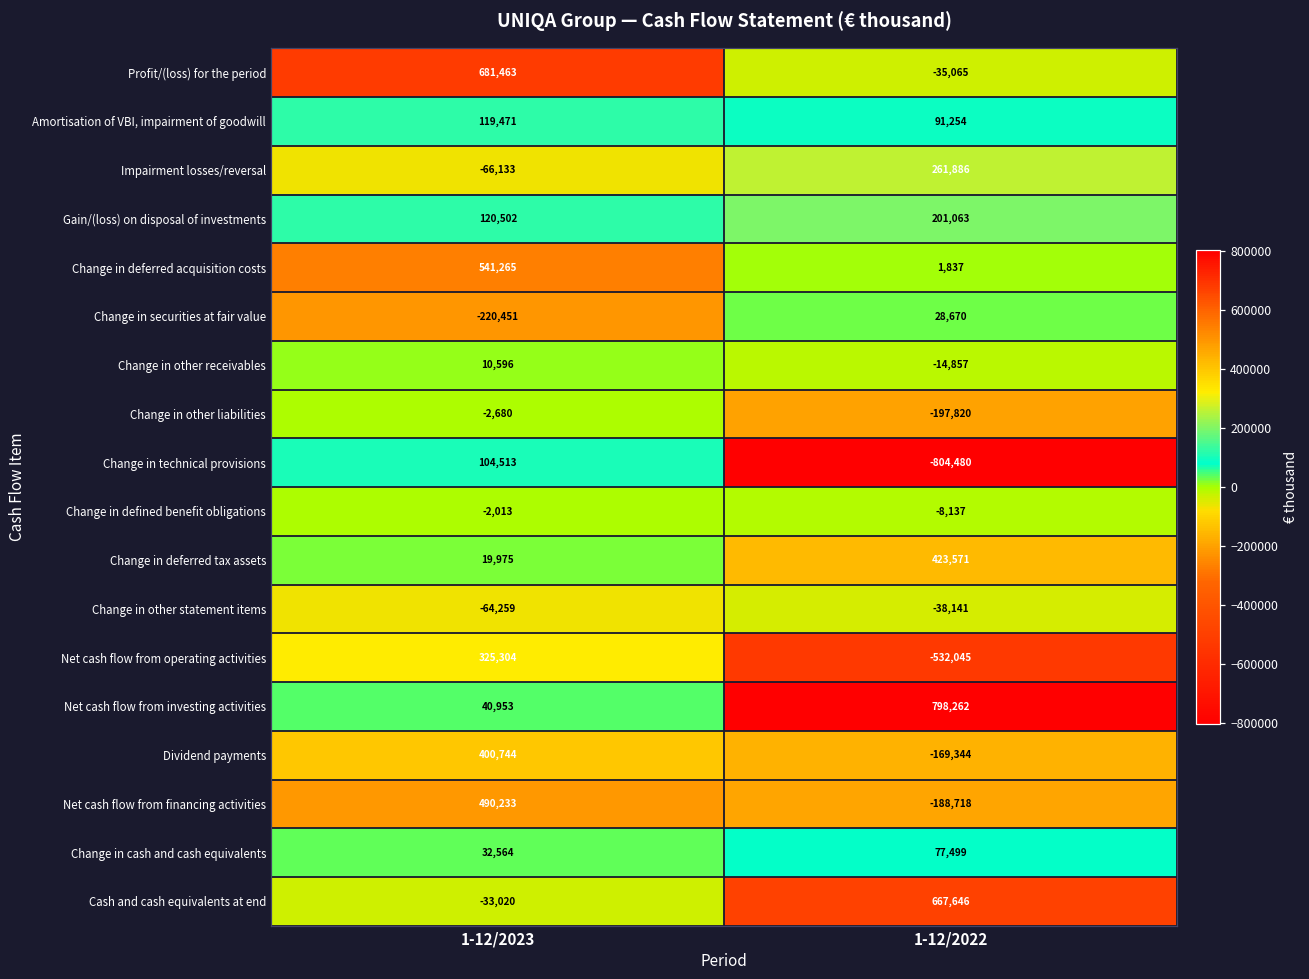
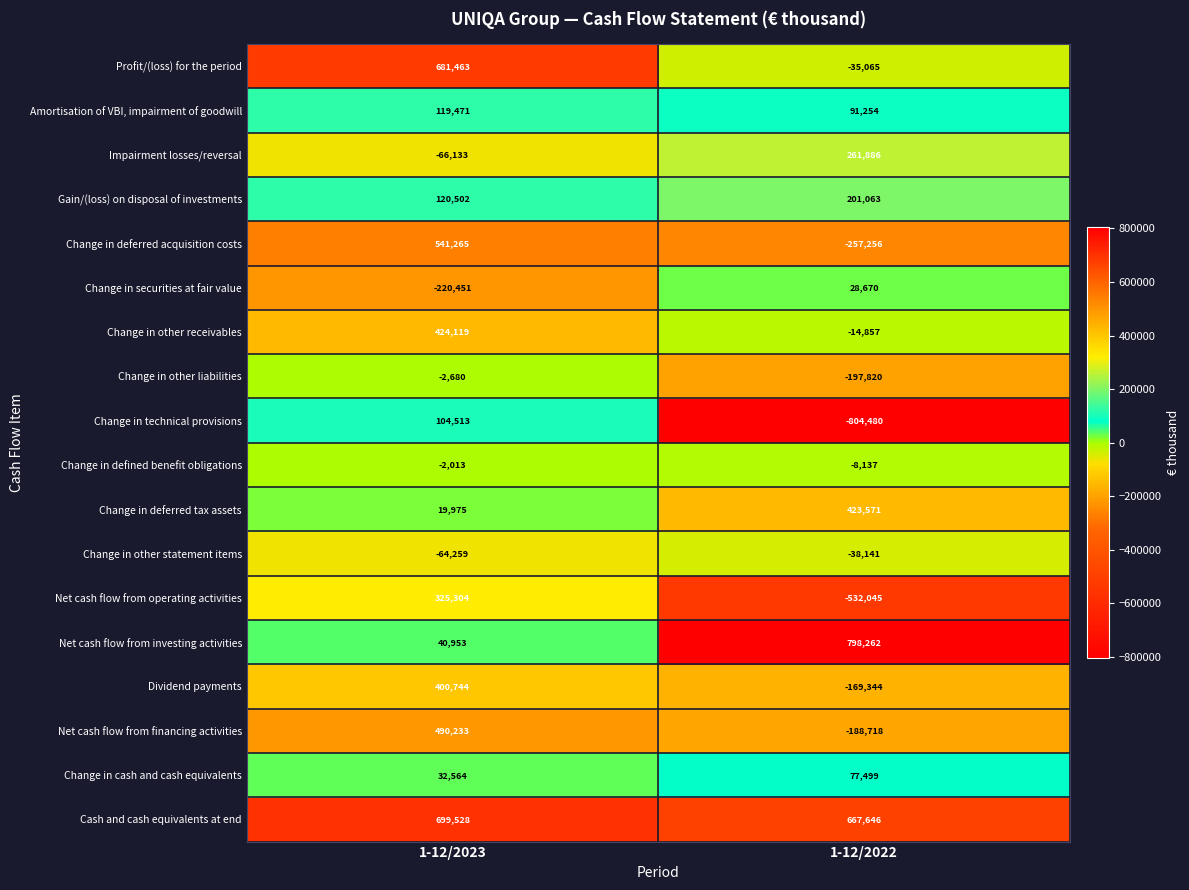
  {
    "Profit/(loss) for the period": {
      "1-12/2023": "681,463",
      "1-12/2022": "-35,065"
    },
    "Amortisation of VBI, impairment of goodwill": {
      "1-12/2023": "119,471",
      "1-12/2022": "91,254"
    },
    "Impairment losses/reversal": {
      "1-12/2023": "-66,133",
      "1-12/2022": "261,886"
    },
    "Gain/(loss) on disposal of investments": {
      "1-12/2023": "120,502",
      "1-12/2022": "201,063"
    },
    "Change in deferred acquisition costs": {
      "1-12/2023": "541,265",
-     "1-12/2022": "1,837"
+     "1-12/2022": "-257,256"
    },
    "Change in securities at fair value": {
      "1-12/2023": "-220,451",
      "1-12/2022": "28,670"
    },
    "Change in other receivables": {
-     "1-12/2023": "10,596",
+     "1-12/2023": "424,119",
      "1-12/2022": "-14,857"
    },
    "Change in other liabilities": {
      "1-12/2023": "-2,680",
      "1-12/2022": "-197,820"
    },
    "Change in technical provisions": {
      "1-12/2023": "104,513",
      "1-12/2022": "-804,480"
    },
    "Change in defined benefit obligations": {
      "1-12/2023": "-2,013",
      "1-12/2022": "-8,137"
    },
    "Change in deferred tax assets": {
      "1-12/2023": "19,975",
      "1-12/2022": "423,571"
    },
    "Change in other statement items": {
      "1-12/2023": "-64,259",
      "1-12/2022": "-38,141"
    },
    "Net cash flow from operating activities": {
      "1-12/2023": "325,304",
      "1-12/2022": "-532,045"
    },
    "Net cash flow from investing activities": {
      "1-12/2023": "40,953",
      "1-12/2022": "798,262"
    },
    "Dividend payments": {
      "1-12/2023": "400,744",
      "1-12/2022": "-169,344"
    },
    "Net cash flow from financing activities": {
      "1-12/2023": "490,233",
      "1-12/2022": "-188,718"
    },
    "Change in cash and cash equivalents": {
      "1-12/2023": "32,564",
      "1-12/2022": "77,499"
    },
    "Cash and cash equivalents at end": {
-     "1-12/2023": "-33,020",
+     "1-12/2023": "699,528",
      "1-12/2022": "667,646"
    }
  }
